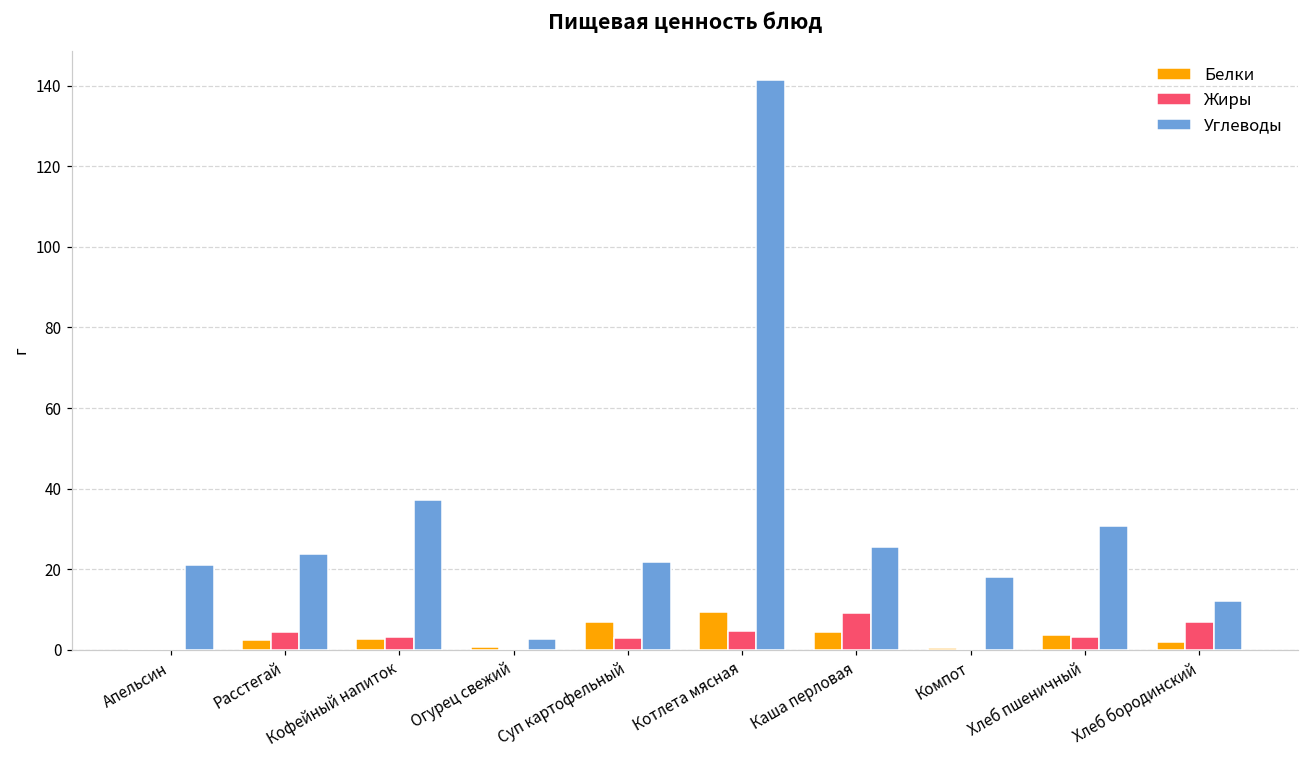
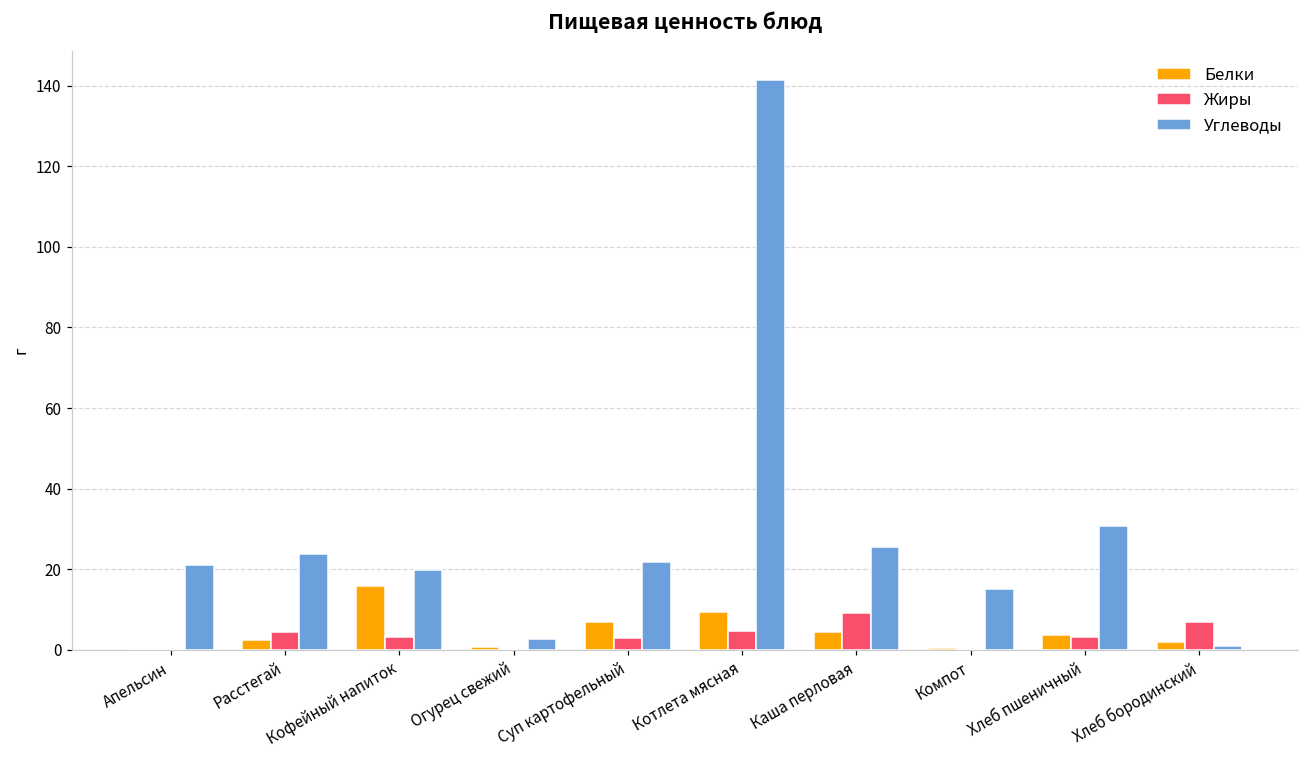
  {
    "Белки": {
      "Расстегай": 2,
-     "Кофейный напиток": 3,
+     "Кофейный напиток": 16,
      "Суп картофельный": 7,
      "Котлета мясная": 9,
      "Каша перловая": 5,
      "Хлеб пшеничный": 4,
      "Хлеб бородинский": 2
    },
    "Жиры": {
      "Расстегай": 4,
      "Кофейный напиток": 3,
      "Суп картофельный": 3,
      "Котлета мясная": 5,
      "Каша перловая": 9,
      "Компот": 0,
      "Хлеб пшеничный": 3,
      "Хлеб бородинский": 7
    },
    "Углеводы": {
      "Апельсин": 21,
      "Расстегай": 24,
-     "Кофейный напиток": 37,
+     "Кофейный напиток": 20,
      "Огурец свежий": 3,
      "Суп картофельный": 22,
      "Котлета мясная": 141,
      "Каша перловая": 26,
-     "Компот": 18,
+     "Компот": 15,
      "Хлеб пшеничный": 31,
-     "Хлеб бородинский": 12
+     "Хлеб бородинский": 1
    }
  }
